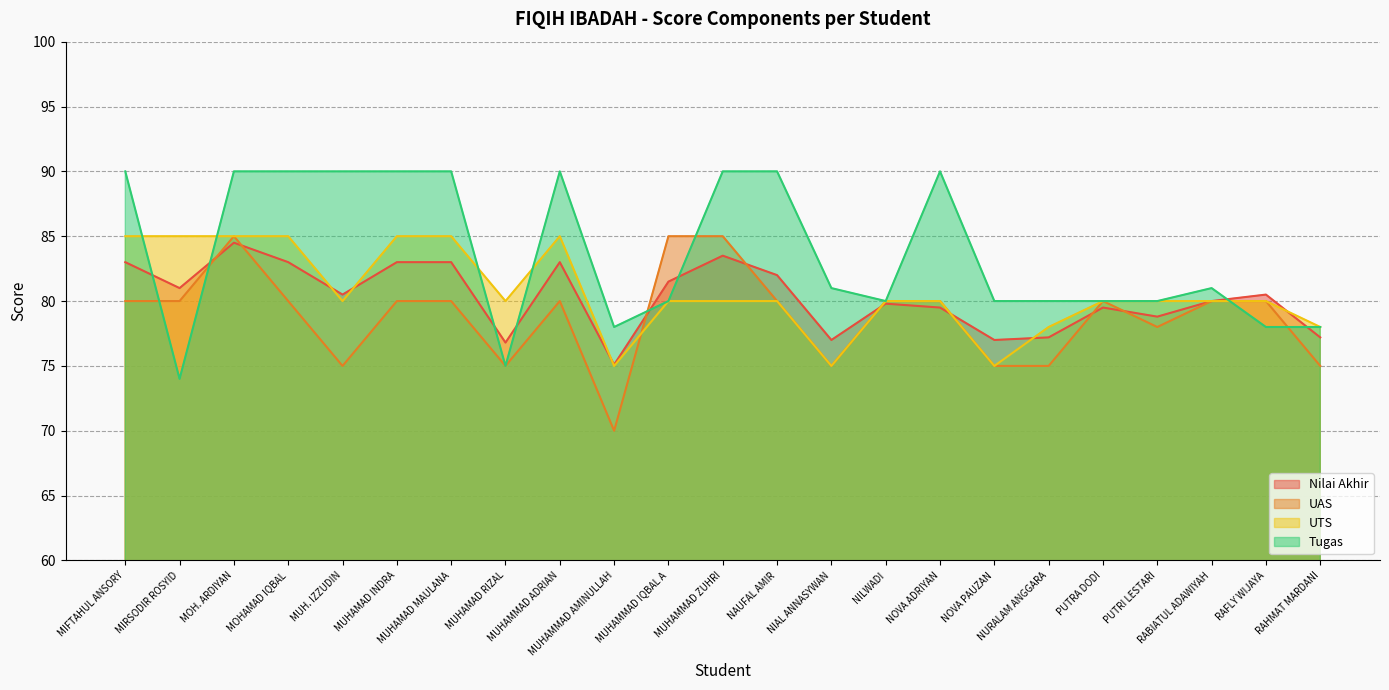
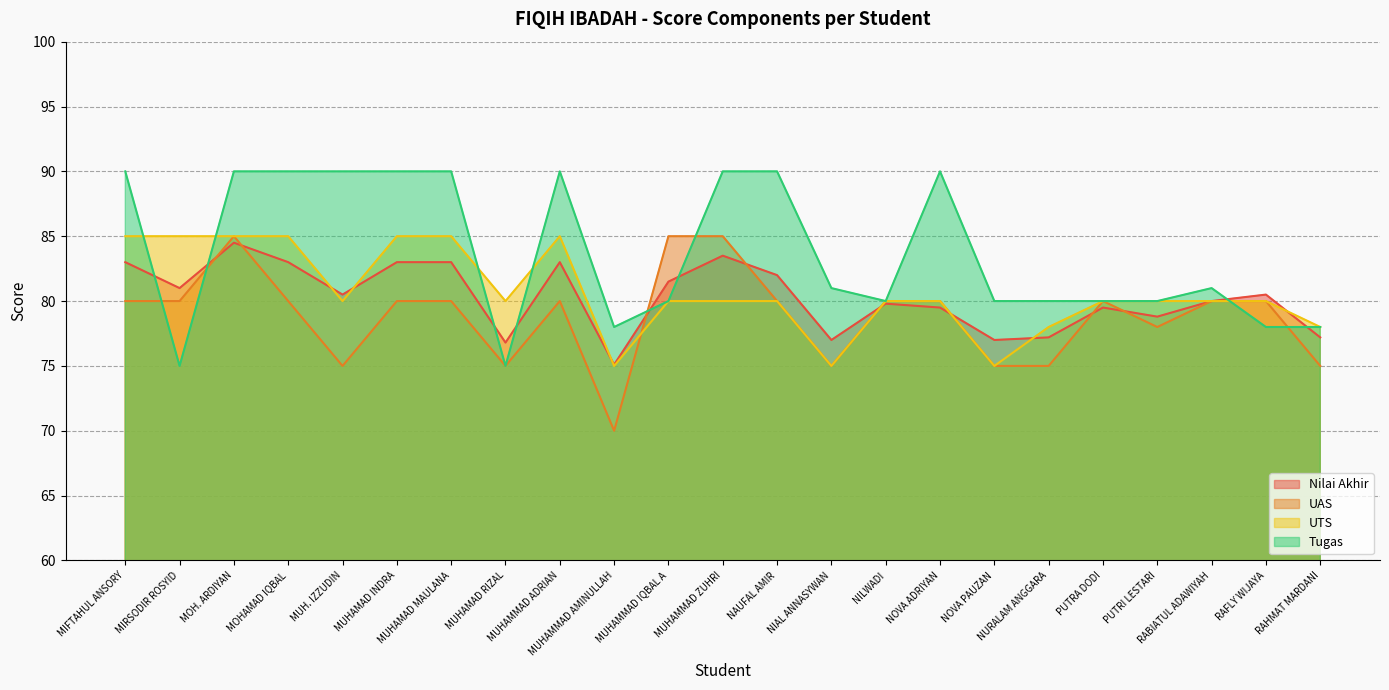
  {
    "Tugas": {
      "MIFTAHUL ANSORY": 90,
-     "MIRSODIR ROSYID": 74,
+     "MIRSODIR ROSYID": 75,
      "MOH. ARDIYAN": 90,
      "MOHAMAD IQBAL": 90,
      "MUH. IZZUDIN": 90,
      "MUHAMAD INDRA": 90,
      "MUHAMAD MAULANA": 90,
      "MUHAMMAD ADRIAN": 90,
      "MUHAMMAD AMINULLAH": 78,
      "MUHAMMAD ZUHRI": 90,
      "NAUFAL AMIR": 90,
      "NIAL ANNASYWAN": 81,
      "NOVA ADRIYAN": 90,
      "NOVA PAUZAN": 80,
      "NURALAM ANGGARA": 80,
      "RABIATUL ADAWIYAH": 81,
      "RAFLY WIJAYA": 78
    }
  }
